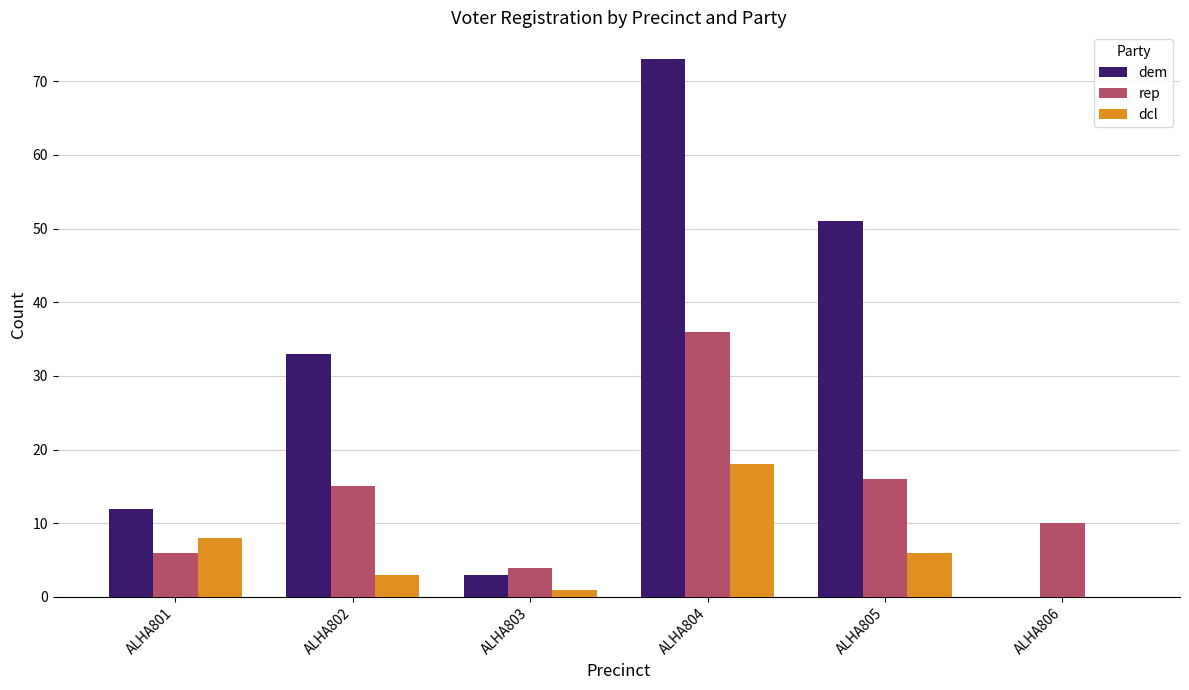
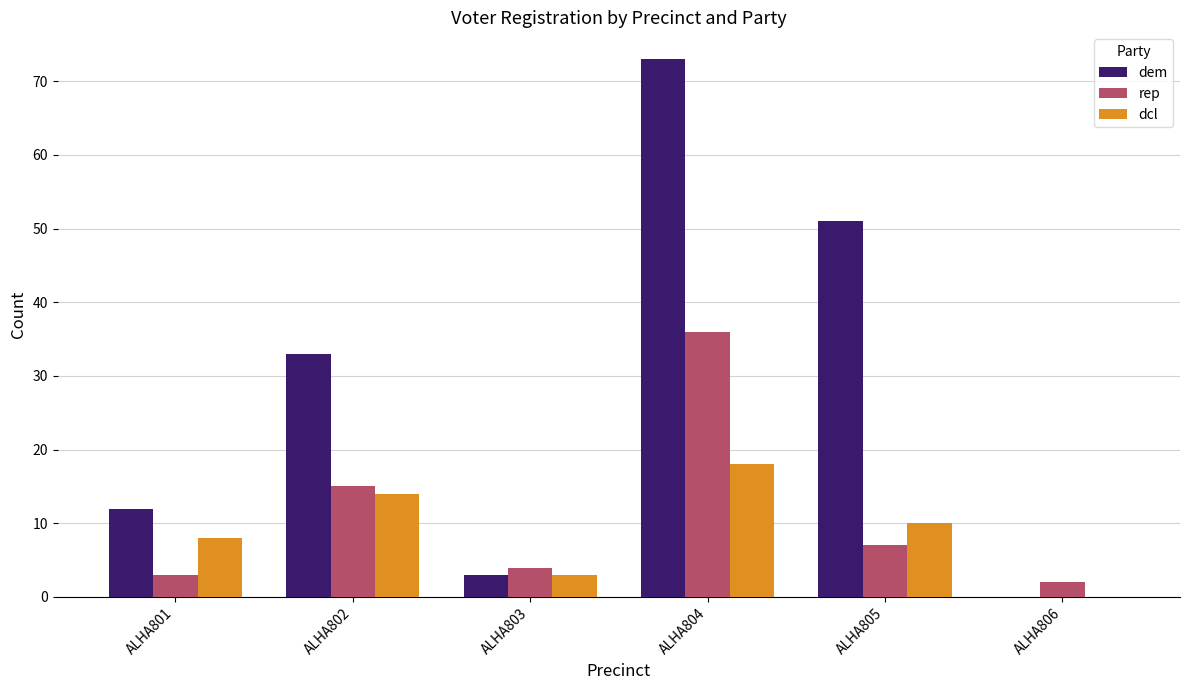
  {
    "dem": {
      "ALHA801": 12,
      "ALHA802": 33,
      "ALHA803": 3,
      "ALHA804": 73,
      "ALHA805": 51,
      "ALHA806": 0
    },
    "rep": {
-     "ALHA801": 6,
+     "ALHA801": 3,
      "ALHA802": 15,
      "ALHA803": 4,
      "ALHA804": 36,
-     "ALHA805": 16,
-     "ALHA806": 10
+     "ALHA805": 7,
+     "ALHA806": 2
    },
    "dcl": {
      "ALHA801": 8,
-     "ALHA802": 3,
-     "ALHA803": 1,
+     "ALHA802": 14,
+     "ALHA803": 3,
      "ALHA804": 18,
-     "ALHA805": 6,
+     "ALHA805": 10,
      "ALHA806": 0
    }
  }
